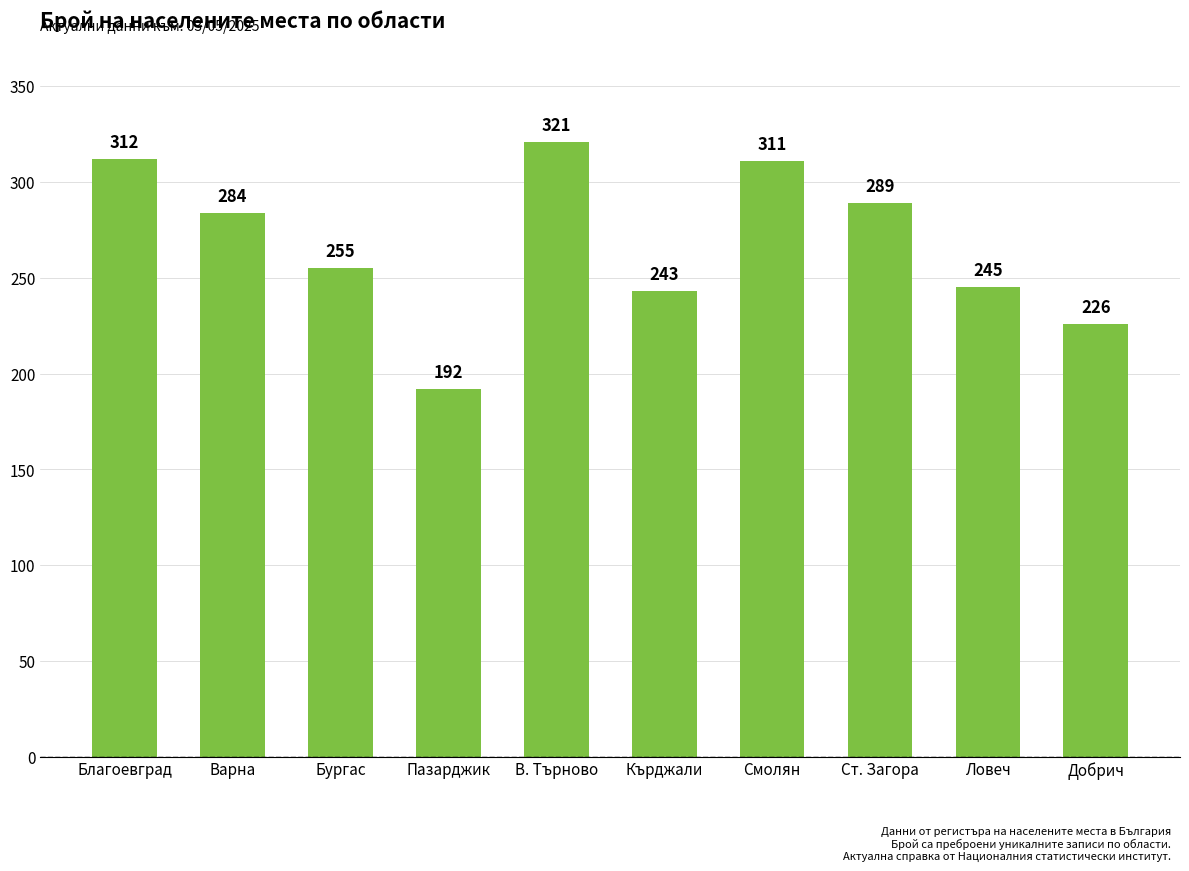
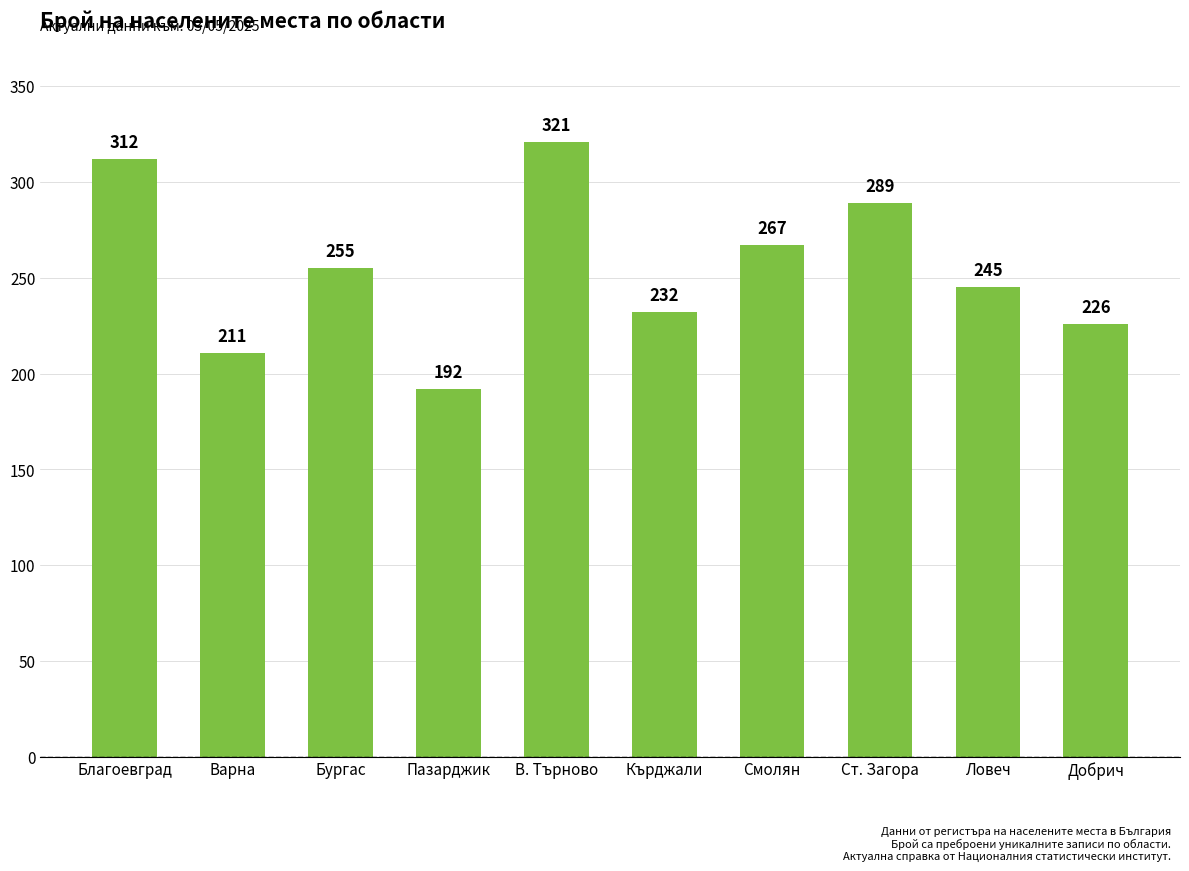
  {
    "Благоевград": 312,
-   "Варна": 284,
+   "Варна": 211,
    "Бургас": 255,
    "Пазарджик": 192,
    "В. Търново": 321,
-   "Кърджали": 243,
-   "Смолян": 311,
+   "Кърджали": 232,
+   "Смолян": 267,
    "Ст. Загора": 289,
    "Ловеч": 245,
    "Добрич": 226
  }
